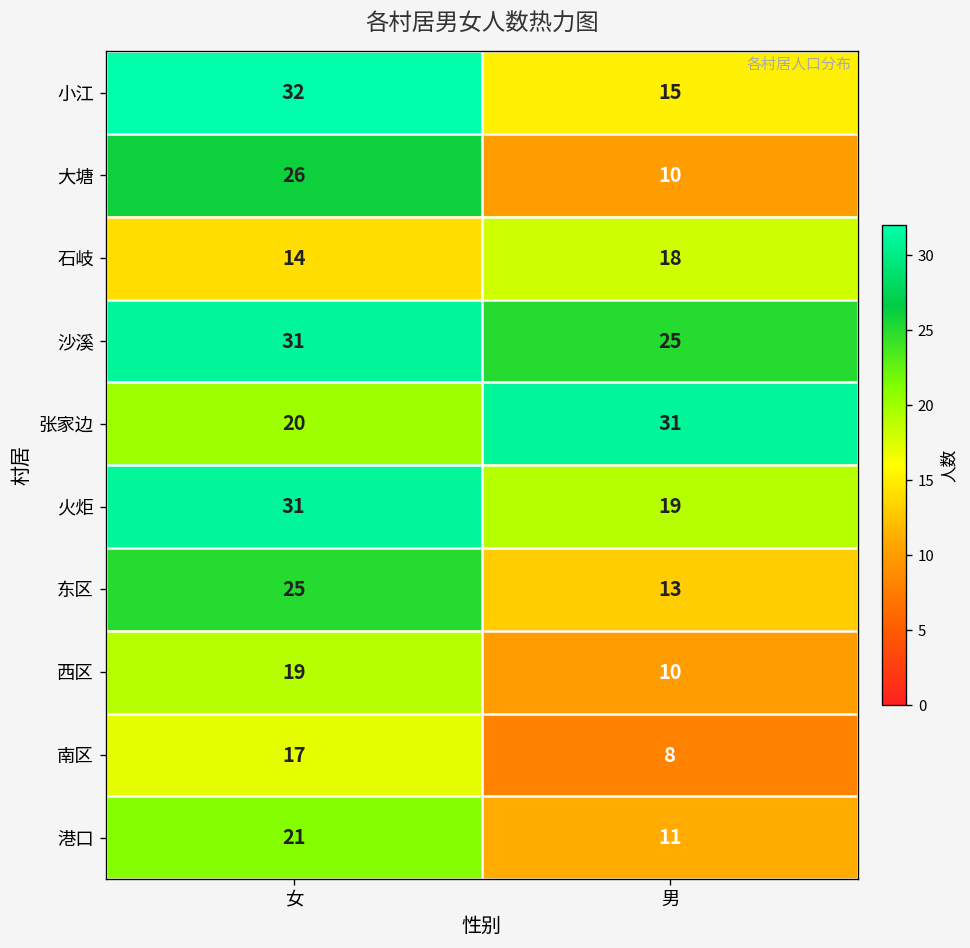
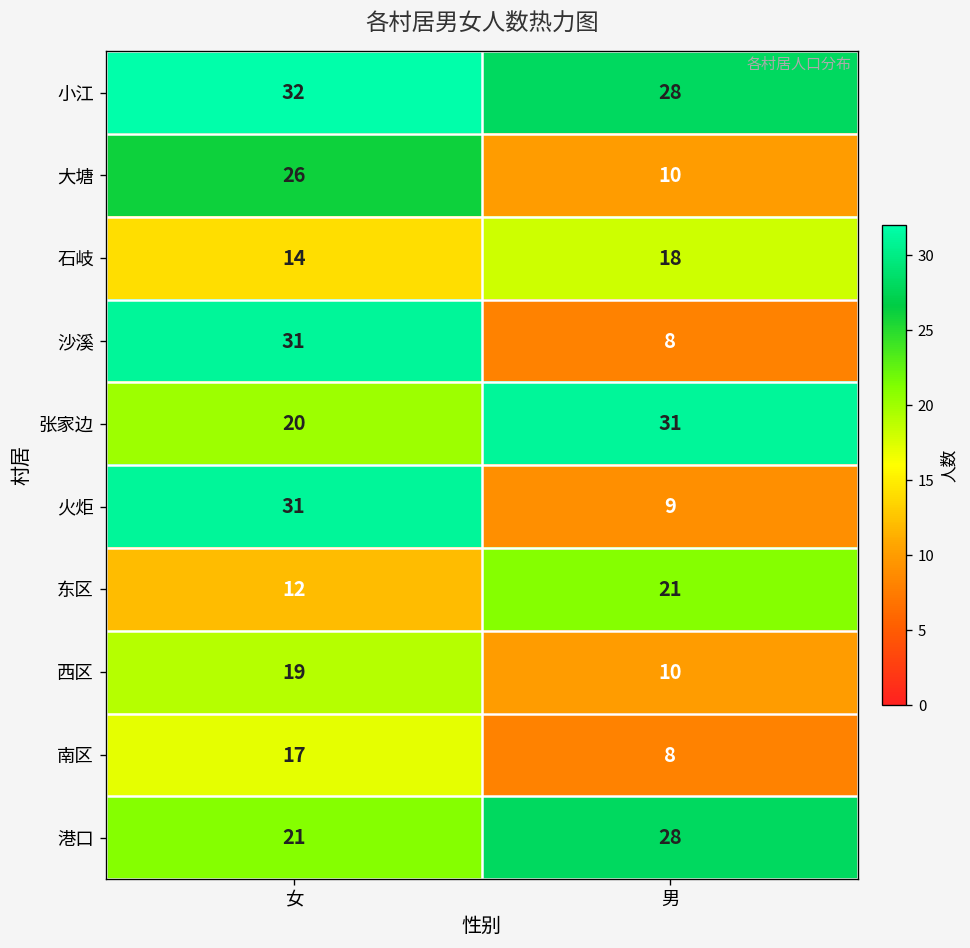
  {
    "小江": {
      "女": 32,
-     "男": 15
+     "男": 28
    },
    "大塘": {
      "女": 26,
      "男": 10
    },
    "石岐": {
      "女": 14,
      "男": 18
    },
    "沙溪": {
      "女": 31,
-     "男": 25
+     "男": 8
    },
    "张家边": {
      "女": 20,
      "男": 31
    },
    "火炬": {
      "女": 31,
-     "男": 19
+     "男": 9
    },
    "东区": {
-     "女": 25,
-     "男": 13
+     "女": 12,
+     "男": 21
    },
    "西区": {
      "女": 19,
      "男": 10
    },
    "南区": {
      "女": 17,
      "男": 8
    },
    "港口": {
      "女": 21,
-     "男": 11
+     "男": 28
    }
  }
